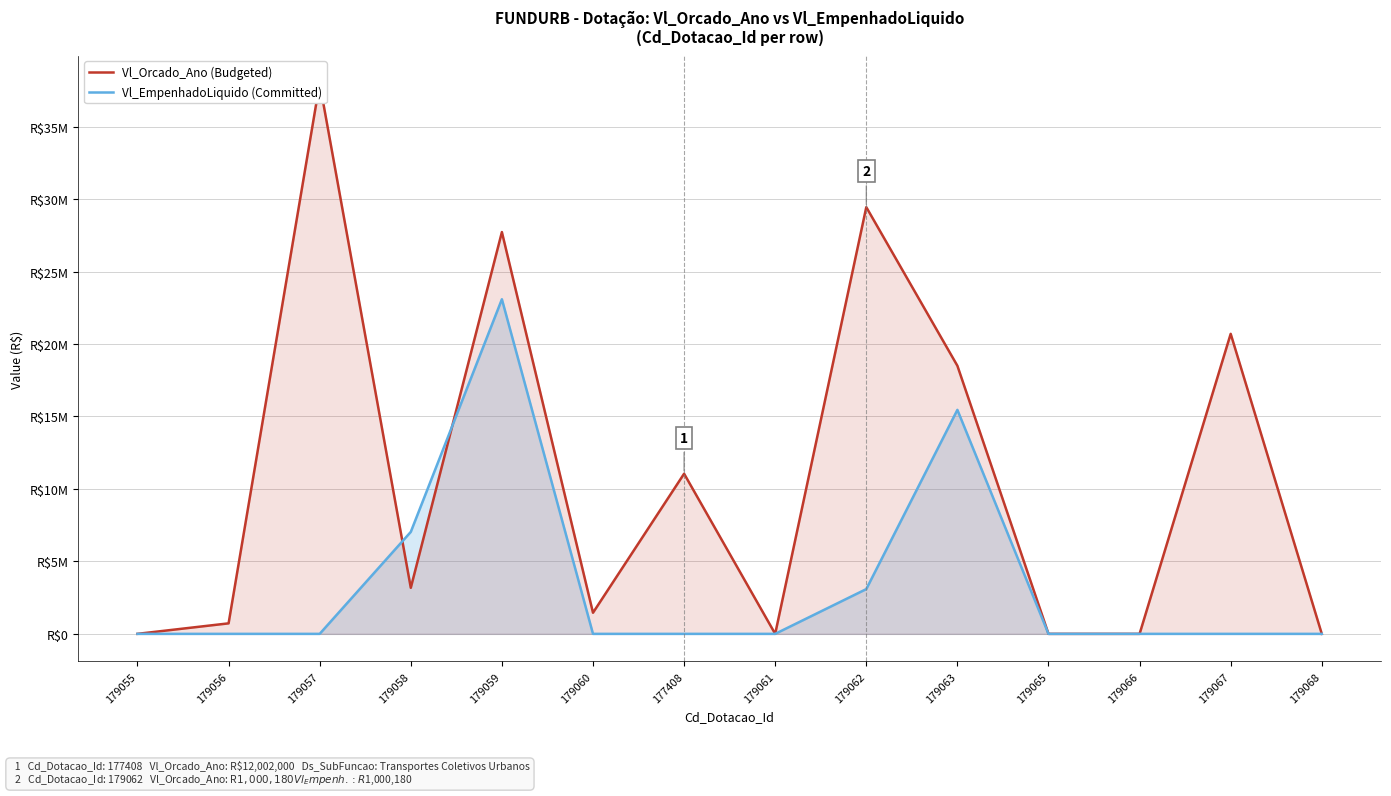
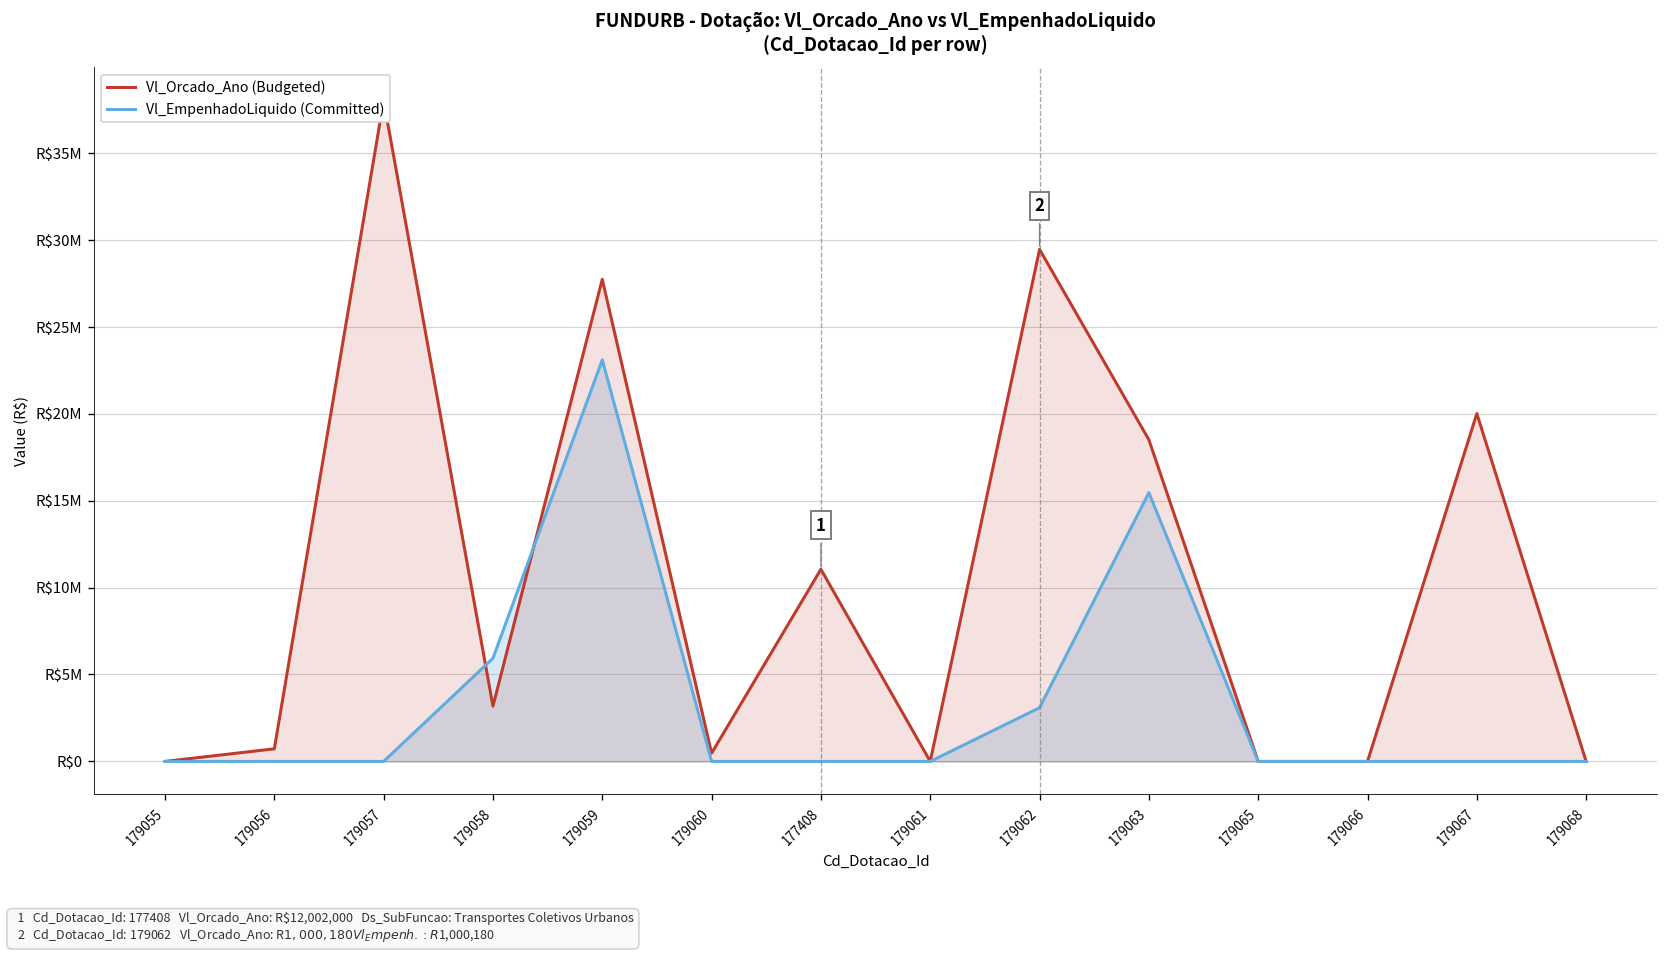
  {
    "Vl_Orcado_Ano (Budgeted)": {
      "179056": "R$700000",
      "179058": "R$3200000",
      "179059": "R$27700000",
-     "179060": "R$1500000",
+     "179060": "R$500000",
      "179063": "R$18500000",
-     "179067": "R$20700000"
+     "179067": "R$20000000"
    },
    "Vl_EmpenhadoLiquido (Committed)": {
      "179056": "R$0",
      "179057": "R$0",
-     "179058": "R$7000000",
+     "179058": "R$5900000",
      "179059": "R$23100000",
      "179060": "R$0",
      "177408": "R$0",
      "179062": "R$3100000",
      "179063": "R$15500000",
      "179067": "R$0"
    }
  }
